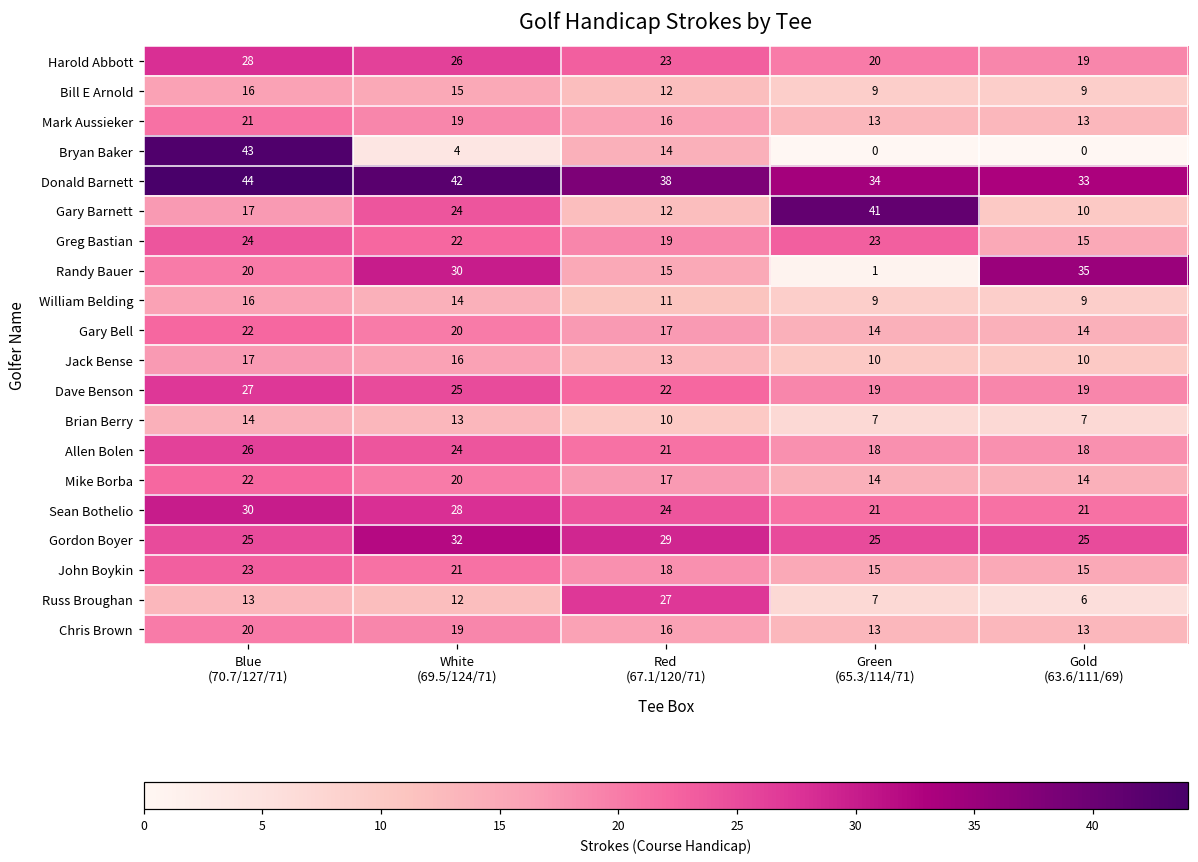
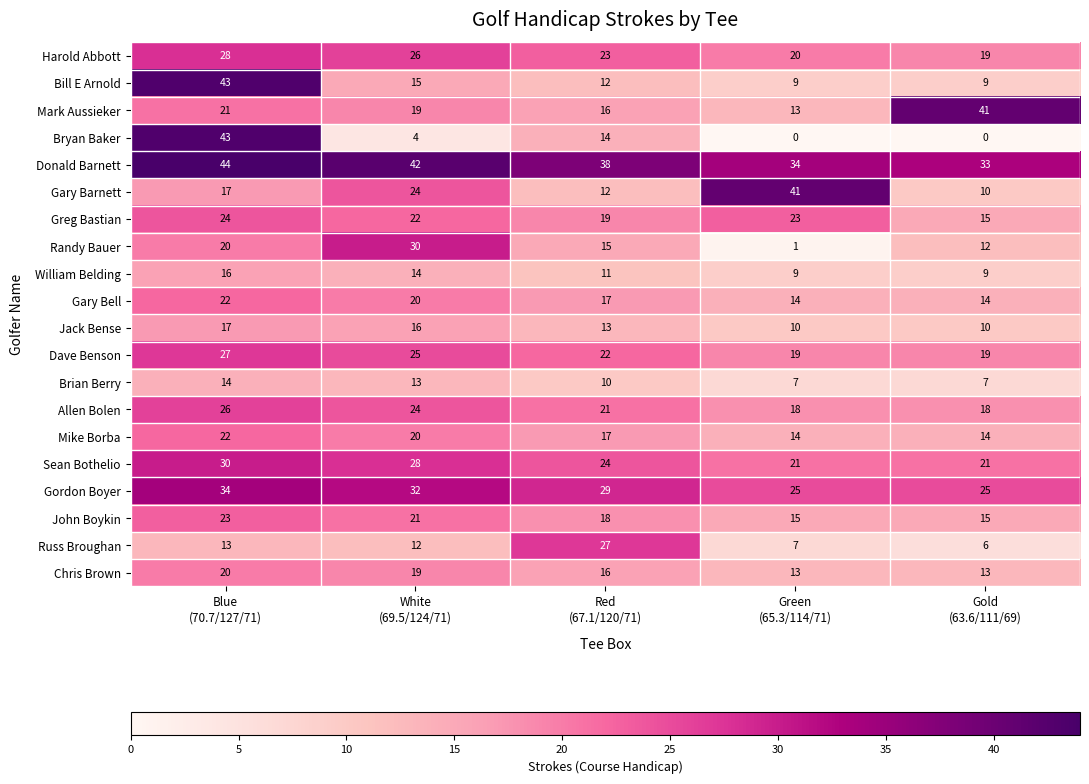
  {
    "Harold Abbott": {
      "Blue (70.7/127/71)": 28,
      "White (69.5/124/71)": 26,
      "Red (67.1/120/71)": 23,
      "Green (65.3/114/71)": 20,
      "Gold (63.6/111/69)": 19
    },
    "Bill E Arnold": {
-     "Blue (70.7/127/71)": 16,
+     "Blue (70.7/127/71)": 43,
      "White (69.5/124/71)": 15,
      "Red (67.1/120/71)": 12,
      "Green (65.3/114/71)": 9,
      "Gold (63.6/111/69)": 9
    },
    "Mark Aussieker": {
      "Blue (70.7/127/71)": 21,
      "White (69.5/124/71)": 19,
      "Red (67.1/120/71)": 16,
      "Green (65.3/114/71)": 13,
-     "Gold (63.6/111/69)": 13
+     "Gold (63.6/111/69)": 41
    },
    "Bryan Baker": {
      "Blue (70.7/127/71)": 43,
      "White (69.5/124/71)": 4,
      "Red (67.1/120/71)": 14,
      "Green (65.3/114/71)": 0,
      "Gold (63.6/111/69)": 0
    },
    "Donald Barnett": {
      "Blue (70.7/127/71)": 44,
      "White (69.5/124/71)": 42,
      "Red (67.1/120/71)": 38,
      "Green (65.3/114/71)": 34,
      "Gold (63.6/111/69)": 33
    },
    "Gary Barnett": {
      "Blue (70.7/127/71)": 17,
      "White (69.5/124/71)": 24,
      "Red (67.1/120/71)": 12,
      "Green (65.3/114/71)": 41,
      "Gold (63.6/111/69)": 10
    },
    "Greg Bastian": {
      "Blue (70.7/127/71)": 24,
      "White (69.5/124/71)": 22,
      "Red (67.1/120/71)": 19,
      "Green (65.3/114/71)": 23,
      "Gold (63.6/111/69)": 15
    },
    "Randy Bauer": {
      "Blue (70.7/127/71)": 20,
      "White (69.5/124/71)": 30,
      "Red (67.1/120/71)": 15,
      "Green (65.3/114/71)": 1,
-     "Gold (63.6/111/69)": 35
+     "Gold (63.6/111/69)": 12
    },
    "William Belding": {
      "Blue (70.7/127/71)": 16,
      "White (69.5/124/71)": 14,
      "Red (67.1/120/71)": 11,
      "Green (65.3/114/71)": 9,
      "Gold (63.6/111/69)": 9
    },
    "Gary Bell": {
      "Blue (70.7/127/71)": 22,
      "White (69.5/124/71)": 20,
      "Red (67.1/120/71)": 17,
      "Green (65.3/114/71)": 14,
      "Gold (63.6/111/69)": 14
    },
    "Jack Bense": {
      "Blue (70.7/127/71)": 17,
      "White (69.5/124/71)": 16,
      "Red (67.1/120/71)": 13,
      "Green (65.3/114/71)": 10,
      "Gold (63.6/111/69)": 10
    },
    "Dave Benson": {
      "Blue (70.7/127/71)": 27,
      "White (69.5/124/71)": 25,
      "Red (67.1/120/71)": 22,
      "Green (65.3/114/71)": 19,
      "Gold (63.6/111/69)": 19
    },
    "Brian Berry": {
      "Blue (70.7/127/71)": 14,
      "White (69.5/124/71)": 13,
      "Red (67.1/120/71)": 10,
      "Green (65.3/114/71)": 7,
      "Gold (63.6/111/69)": 7
    },
    "Allen Bolen": {
      "Blue (70.7/127/71)": 26,
      "White (69.5/124/71)": 24,
      "Red (67.1/120/71)": 21,
      "Green (65.3/114/71)": 18,
      "Gold (63.6/111/69)": 18
    },
    "Mike Borba": {
      "Blue (70.7/127/71)": 22,
      "White (69.5/124/71)": 20,
      "Red (67.1/120/71)": 17,
      "Green (65.3/114/71)": 14,
      "Gold (63.6/111/69)": 14
    },
    "Sean Bothelio": {
      "Blue (70.7/127/71)": 30,
      "White (69.5/124/71)": 28,
      "Red (67.1/120/71)": 24,
      "Green (65.3/114/71)": 21,
      "Gold (63.6/111/69)": 21
    },
    "Gordon Boyer": {
-     "Blue (70.7/127/71)": 25,
+     "Blue (70.7/127/71)": 34,
      "White (69.5/124/71)": 32,
      "Red (67.1/120/71)": 29,
      "Green (65.3/114/71)": 25,
      "Gold (63.6/111/69)": 25
    },
    "John Boykin": {
      "Blue (70.7/127/71)": 23,
      "White (69.5/124/71)": 21,
      "Red (67.1/120/71)": 18,
      "Green (65.3/114/71)": 15,
      "Gold (63.6/111/69)": 15
    },
    "Russ Broughan": {
      "Blue (70.7/127/71)": 13,
      "White (69.5/124/71)": 12,
      "Red (67.1/120/71)": 27,
      "Green (65.3/114/71)": 7,
      "Gold (63.6/111/69)": 6
    },
    "Chris Brown": {
      "Blue (70.7/127/71)": 20,
      "White (69.5/124/71)": 19,
      "Red (67.1/120/71)": 16,
      "Green (65.3/114/71)": 13,
      "Gold (63.6/111/69)": 13
    }
  }
